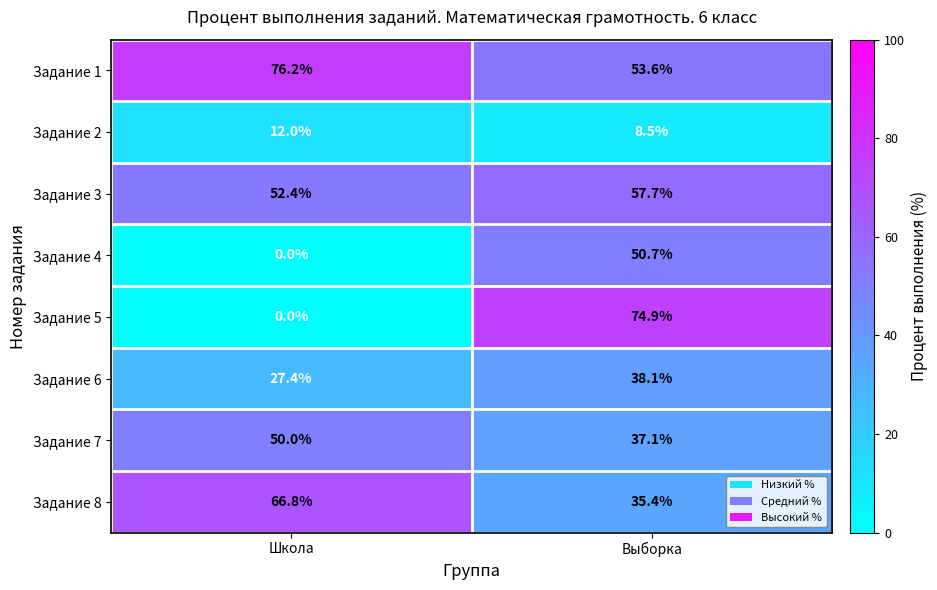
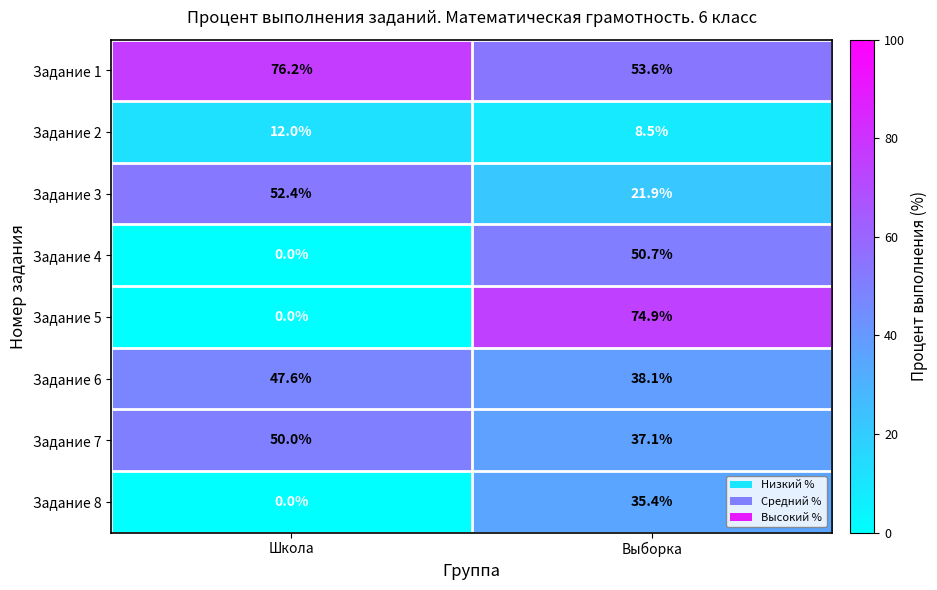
  {
    "Задание 1": {
      "Школа": "76.2%",
      "Выборка": "53.6%"
    },
    "Задание 2": {
      "Школа": "12.0%",
      "Выборка": "8.5%"
    },
    "Задание 3": {
      "Школа": "52.4%",
-     "Выборка": "57.7%"
+     "Выборка": "21.9%"
    },
    "Задание 4": {
      "Школа": "0.0%",
      "Выборка": "50.7%"
    },
    "Задание 5": {
      "Школа": "0.0%",
      "Выборка": "74.9%"
    },
    "Задание 6": {
-     "Школа": "27.4%",
+     "Школа": "47.6%",
      "Выборка": "38.1%"
    },
    "Задание 7": {
      "Школа": "50.0%",
      "Выборка": "37.1%"
    },
    "Задание 8": {
-     "Школа": "66.8%",
+     "Школа": "0.0%",
      "Выборка": "35.4%"
    }
  }
